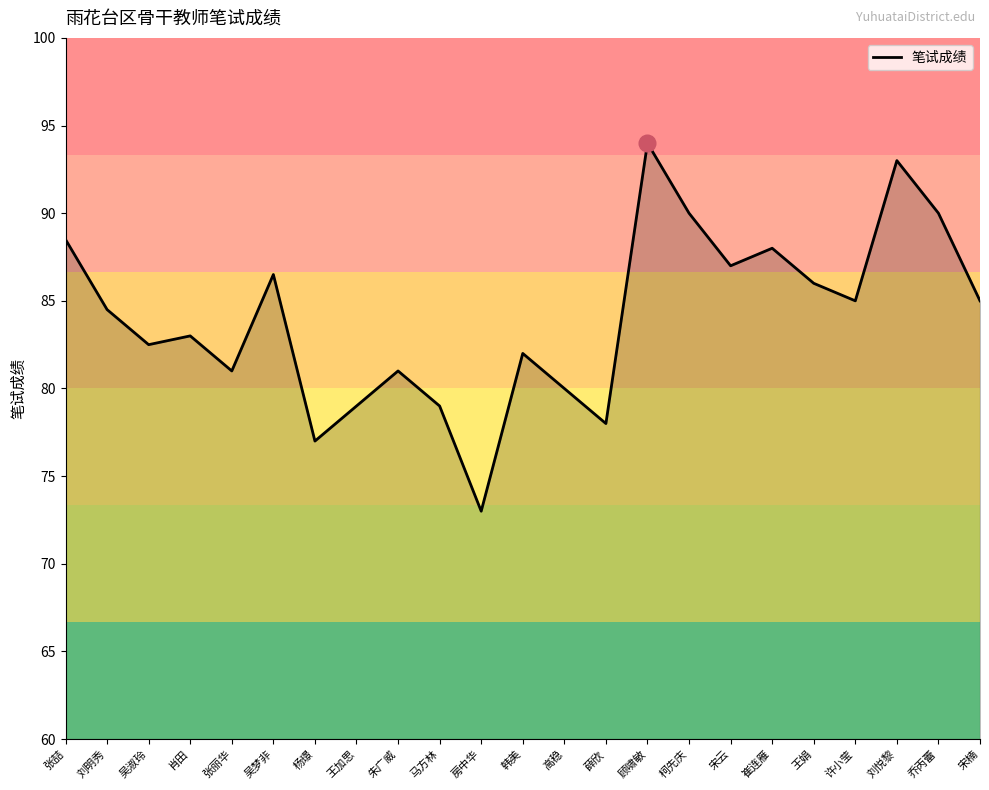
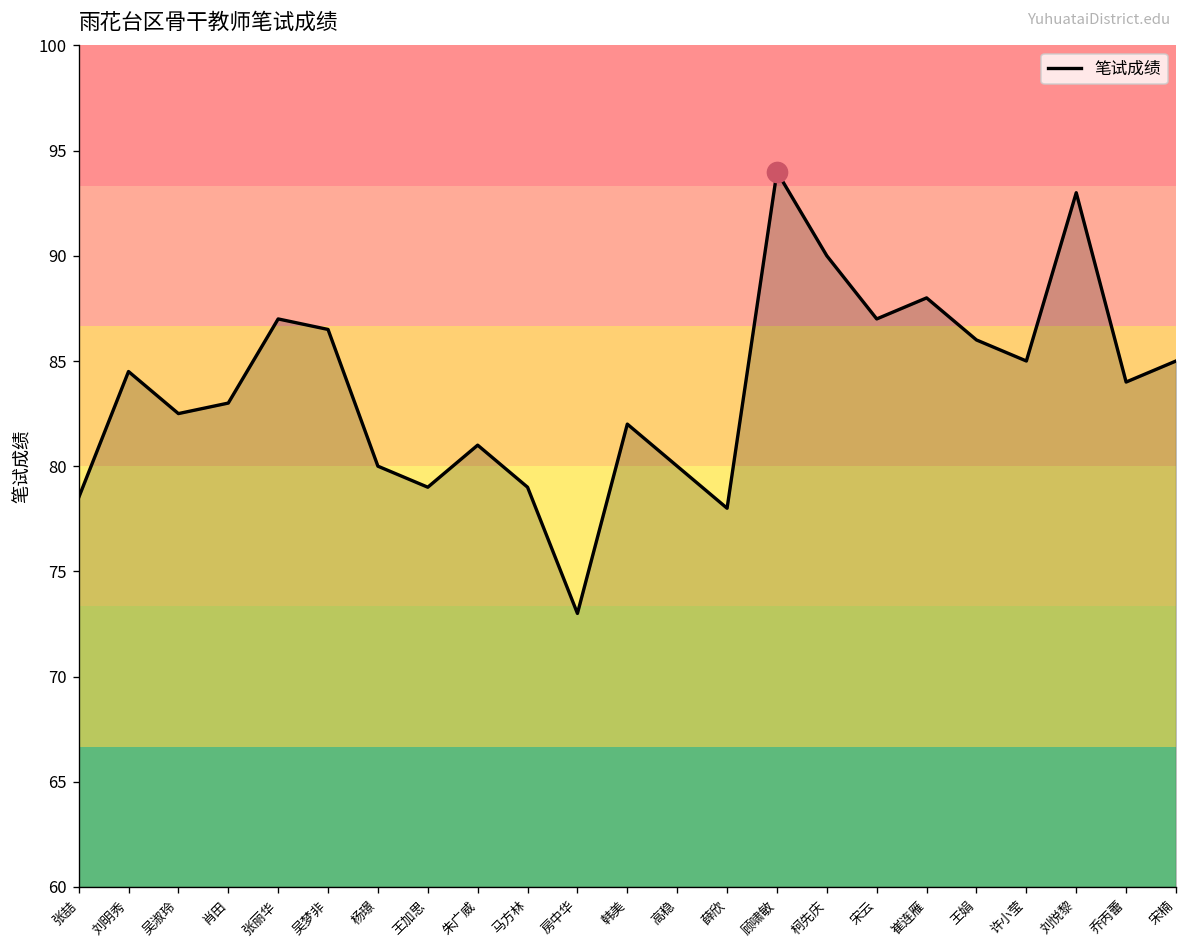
  {
    "笔试成绩": {
-     "张喆": 88.5,
+     "张喆": 78.5,
      "刘明秀": 84.5,
      "吴淑玲": 82.5,
      "肖田": 83.0,
-     "张丽华": 81,
+     "张丽华": 87,
      "吴梦非": 86.5,
-     "杨璟": 77,
+     "杨璟": 80,
      "王加思": 79.0,
      "朱广威": 81.0,
      "马方林": 79.0,
      "房中华": 73.0,
      "韩美": 82.0,
      "高稳": 80.0,
      "薛欣": 78.0,
      "柯先庆": 90.0,
      "宋云": 87.0,
      "崔连雁": 88.0,
      "王娟": 86.0,
      "许小莹": 85.0,
      "刘悦黎": 93.0,
-     "乔丙蕾": 90,
+     "乔丙蕾": 84,
      "宋楠": 85.0
    }
  }
